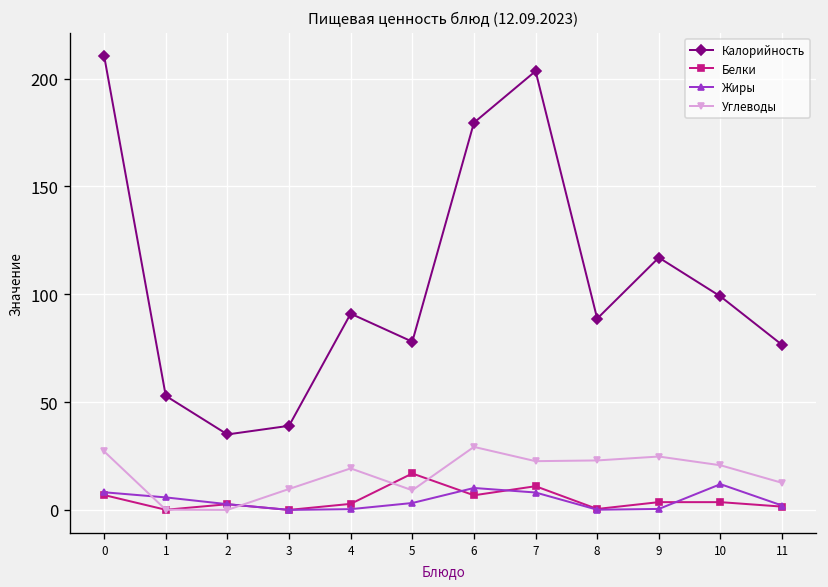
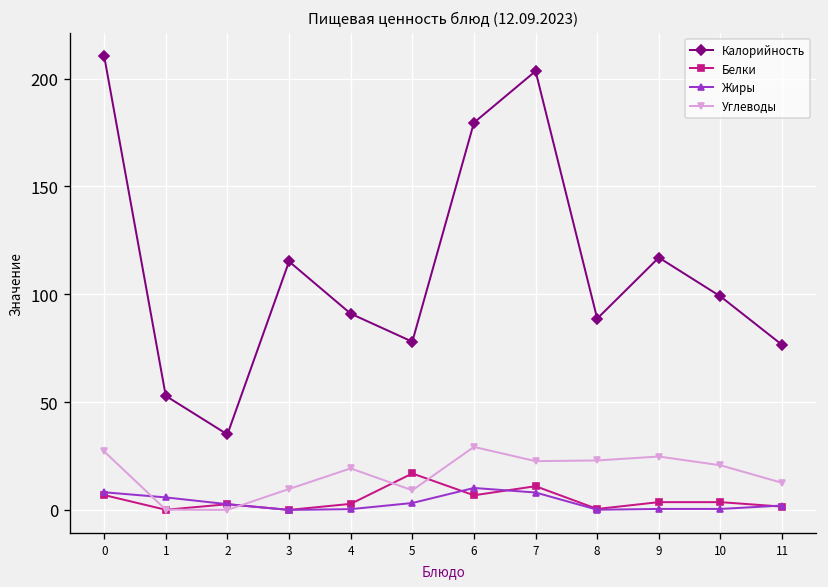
  {
    "Калорийность": {
      "0": 211,
      "1": 53,
      "2": 35,
-     "3": 39,
+     "3": 115,
      "4": 91,
      "5": 78,
      "6": 180,
      "7": 203,
      "8": 89,
      "9": 117,
      "10": 99,
      "11": 77
    },
    "Белки": {
      "4": 3,
      "5": 17,
      "6": 7,
      "7": 11,
      "9": 4,
      "10": 4
    },
    "Жиры": {
      "1": 6,
      "4": 0,
      "5": 3,
      "6": 10,
      "7": 8,
      "9": 0,
-     "10": 12
+     "10": 0
    },
    "Углеводы": {
      "0": 27,
      "2": 0,
      "3": 10,
      "4": 19,
      "5": 9,
      "6": 29,
      "7": 23,
      "8": 23,
      "9": 25,
      "10": 21,
      "11": 13
    }
  }
